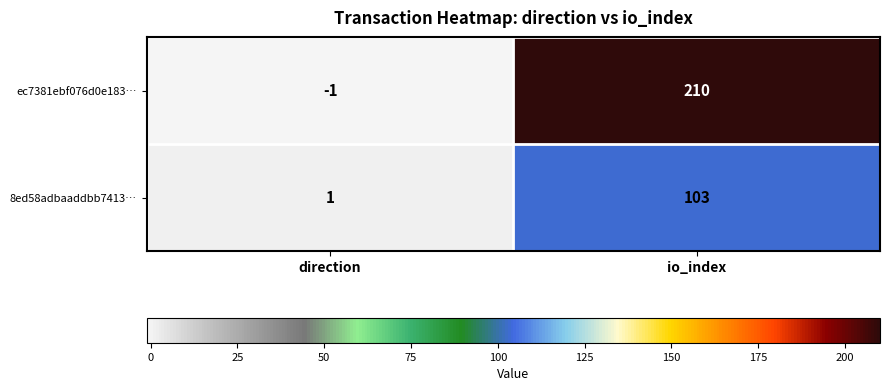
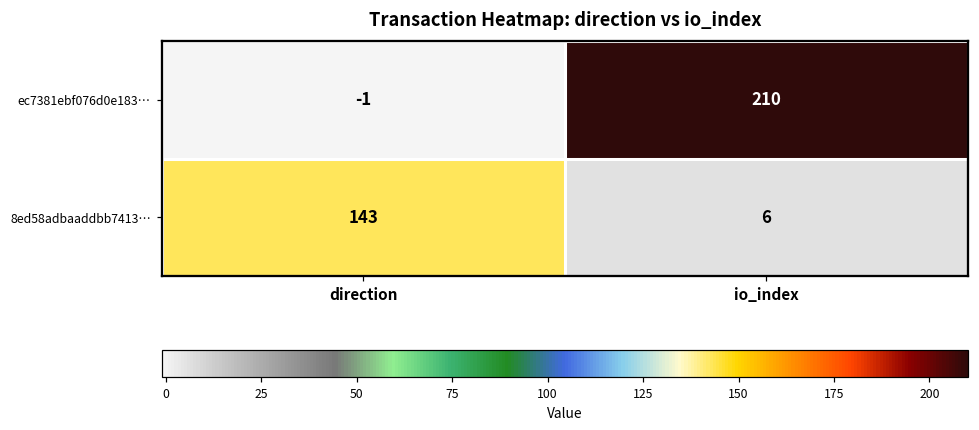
  {
    "ec7381ebf076d0e183…": {
      "direction": -1,
      "io_index": 210
    },
    "8ed58adbaaddbb7413…": {
-     "direction": 1,
-     "io_index": 103
+     "direction": 143,
+     "io_index": 6
    }
  }
